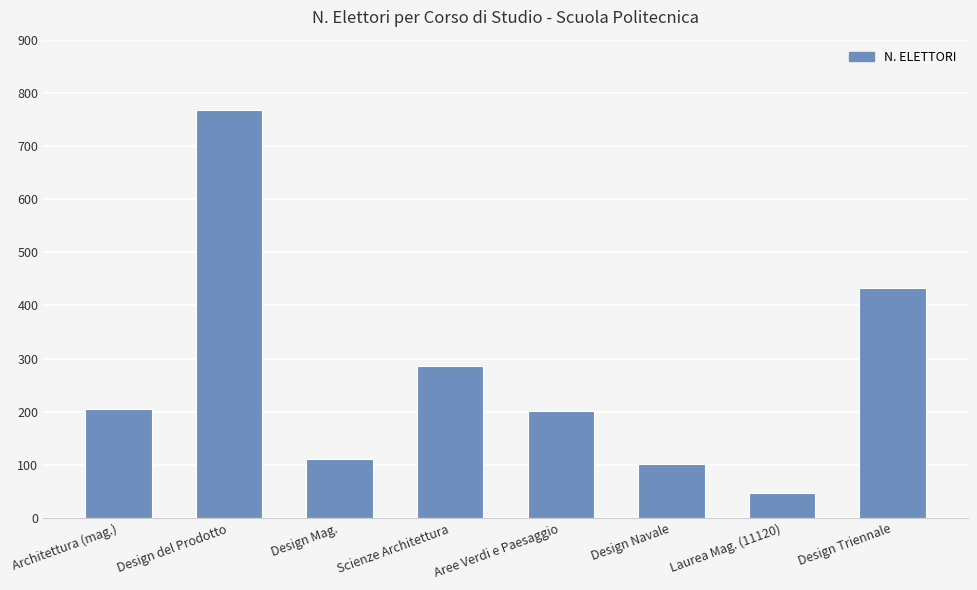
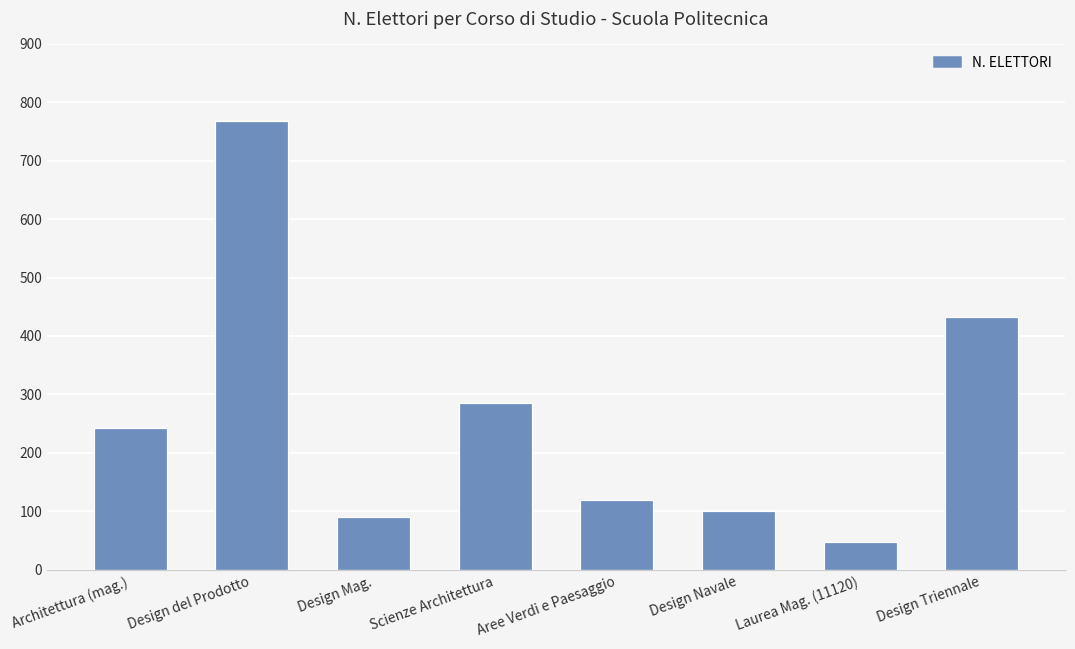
  {
-   "Architettura (mag.)": 210,
+   "Architettura (mag.)": 240,
    "Design del Prodotto": 770,
-   "Design Mag.": 110,
+   "Design Mag.": 90,
    "Scienze Architettura": 290,
-   "Aree Verdi e Paesaggio": 200,
+   "Aree Verdi e Paesaggio": 120,
    "Design Navale": 100,
    "Laurea Mag. (11120)": 50,
    "Design Triennale": 430
  }
